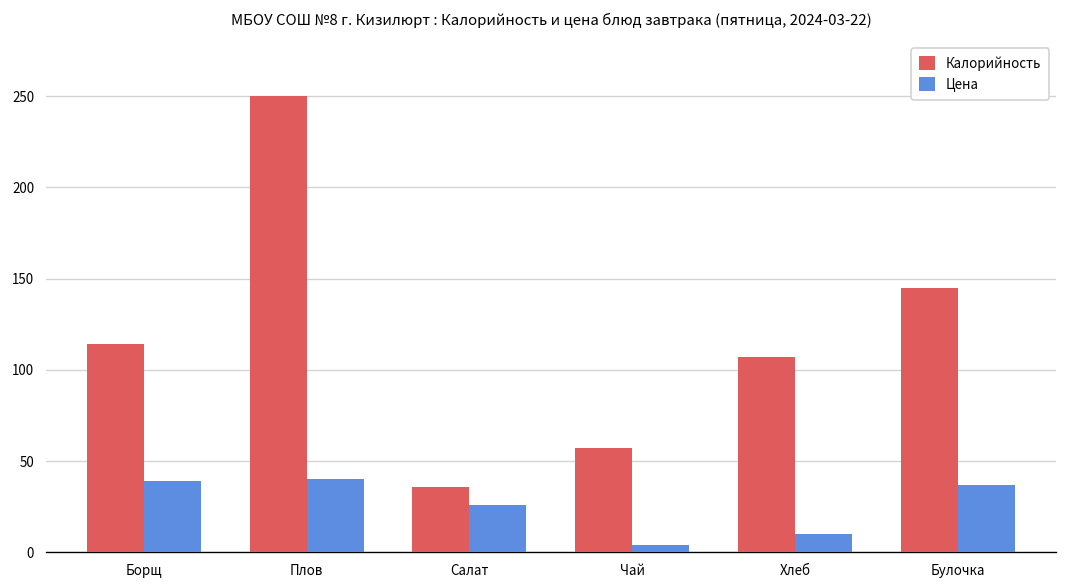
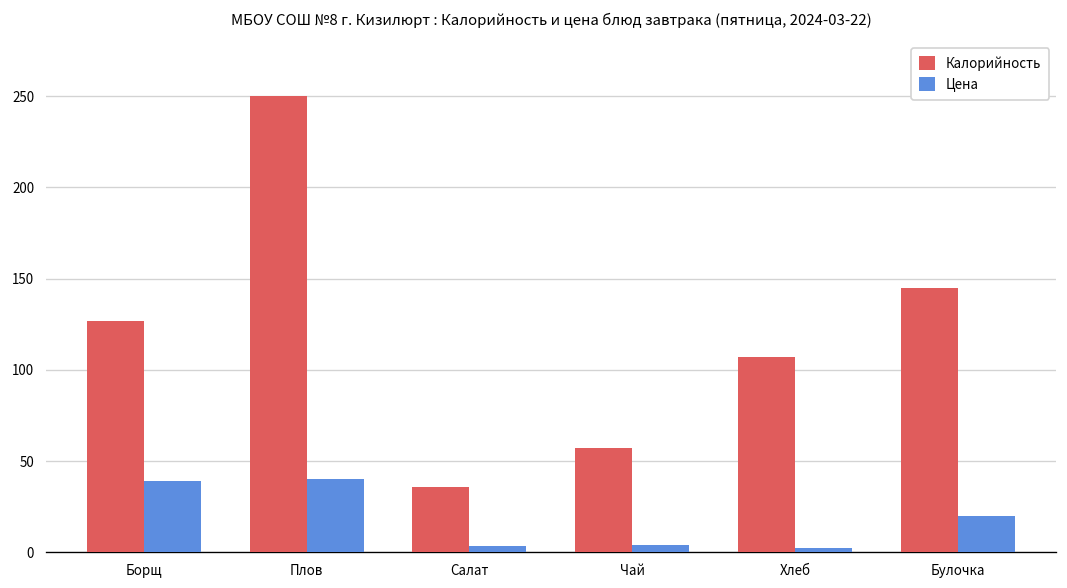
  {
    "Калорийность": {
-     "Борщ": 114,
+     "Борщ": 127,
      "Плов": 250,
      "Салат": 36,
      "Чай": 57,
      "Хлеб": 107,
      "Булочка": 145
    },
    "Цена": {
      "Борщ": 39,
      "Плов": 40,
-     "Салат": 26,
+     "Салат": 4,
      "Чай": 4,
-     "Хлеб": 10,
-     "Булочка": 37
+     "Хлеб": 3,
+     "Булочка": 20
    }
  }
